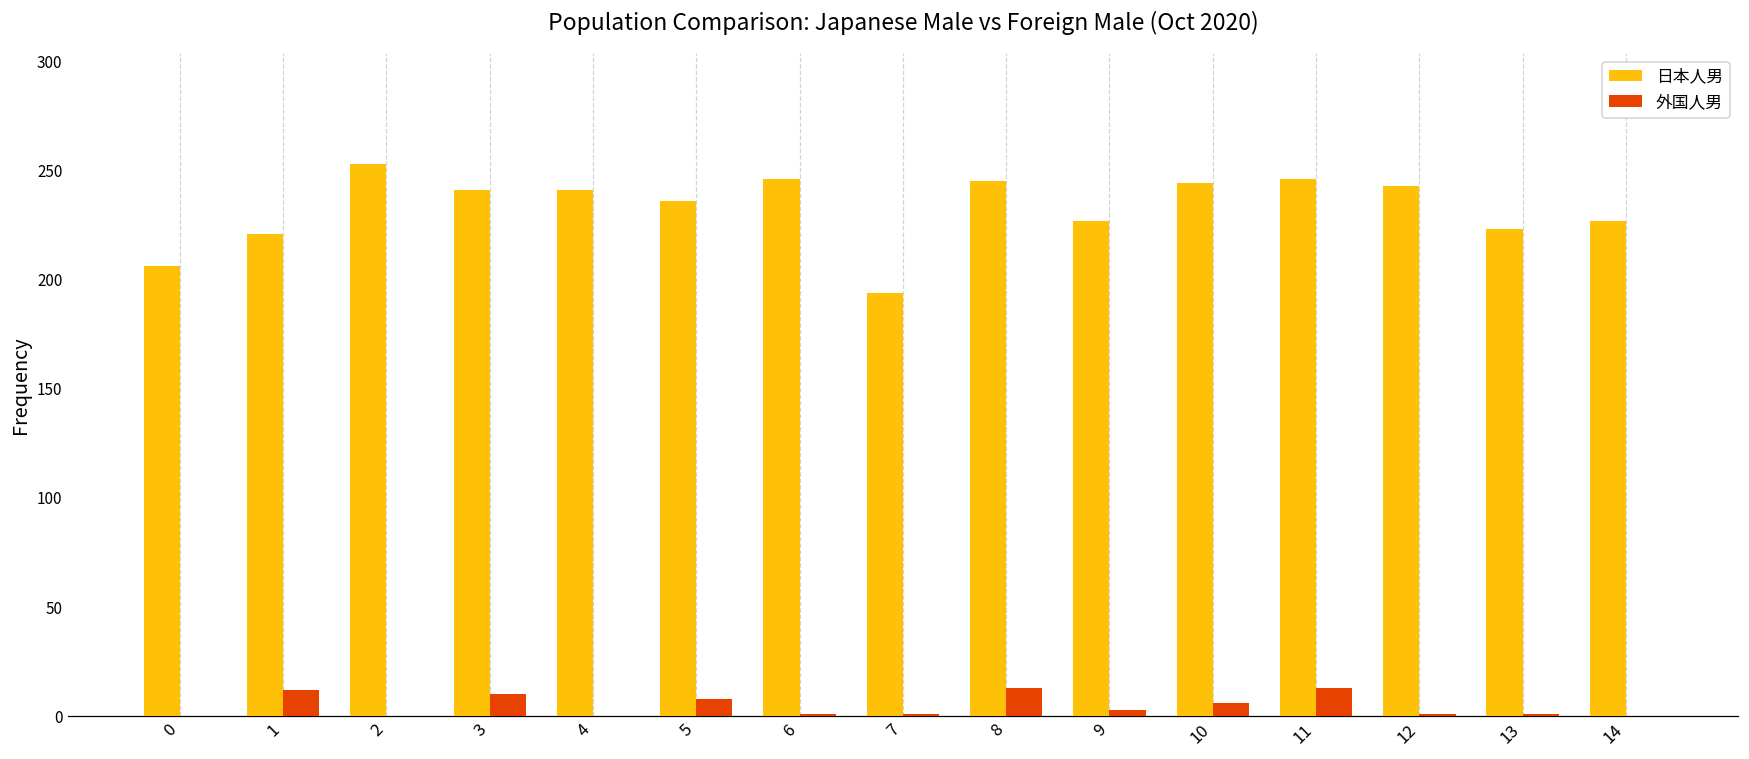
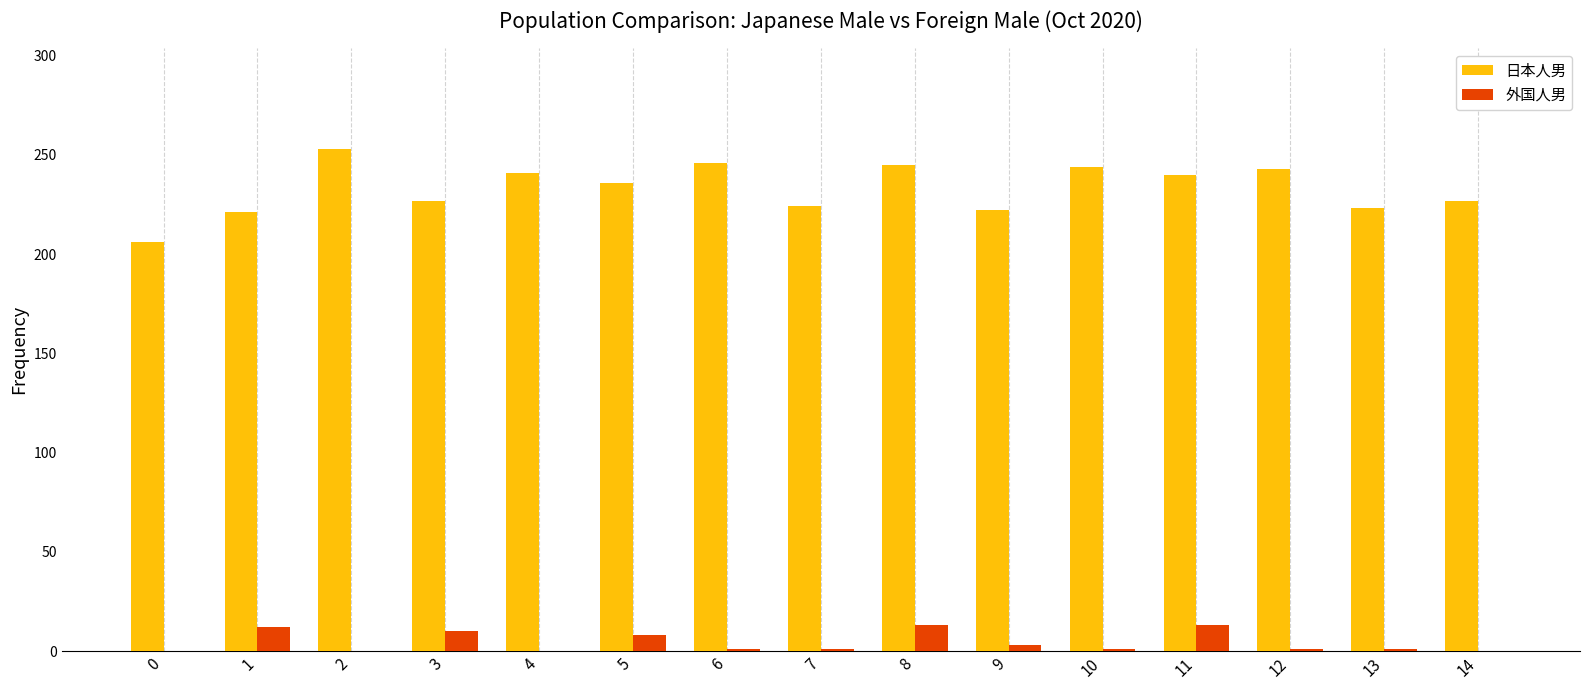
  {
    "日本人男": {
      "0": 206,
      "1": 221,
      "2": 253,
-     "3": 241,
+     "3": 227,
      "4": 241,
      "5": 236,
      "6": 246,
-     "7": 194,
+     "7": 224,
      "8": 245,
-     "9": 227,
+     "9": 222,
      "10": 244,
-     "11": 246,
+     "11": 240,
      "12": 243,
      "13": 223,
      "14": 227
    },
    "外国人男": {
      "0": 0,
      "1": 12,
      "2": 0,
      "3": 10,
      "4": 0,
      "5": 8,
      "8": 13,
      "9": 3,
-     "10": 6,
+     "10": 1,
      "11": 13,
      "14": 0
    }
  }
